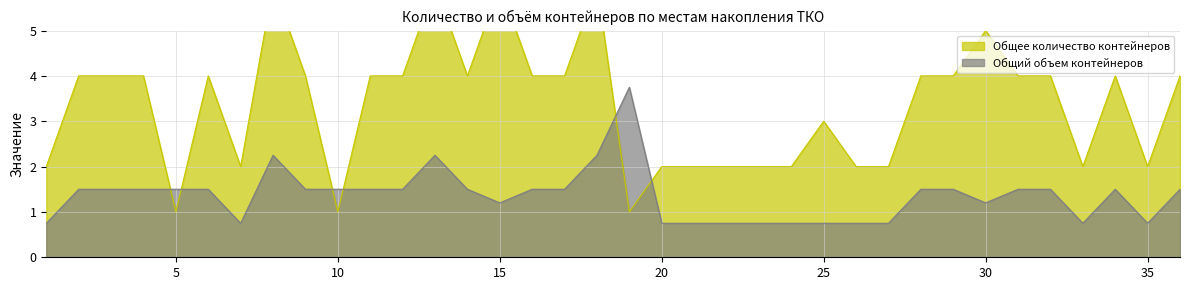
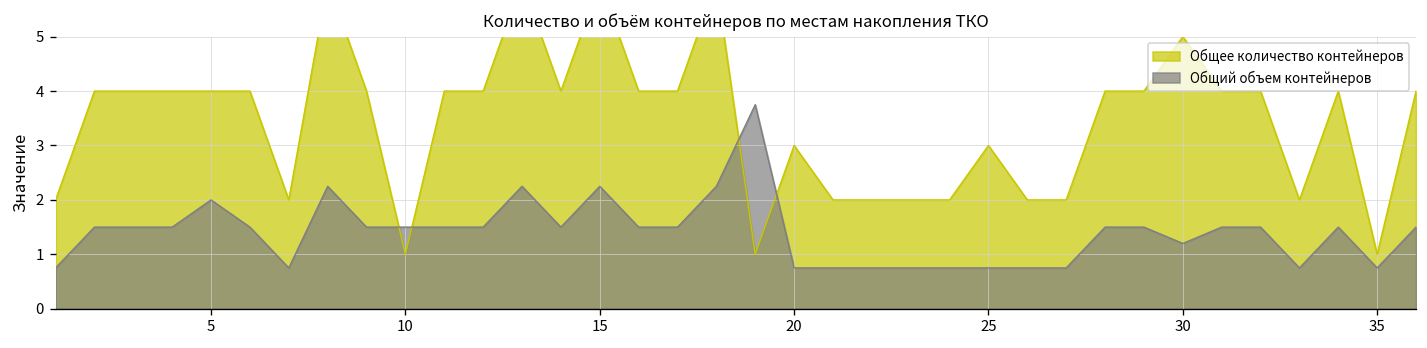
  {
    "Общее количество контейнеров": {
-     "5": 1,
+     "5": 4,
      "10": 1,
-     "20": 2,
+     "20": 3,
      "25": 3,
      "30": 5,
-     "35": 2
+     "35": 1
    },
    "Общий объем контейнеров": {
-     "5": 1.5,
+     "5": 2.0,
      "10": 1.5,
-     "15": 1.2,
+     "15": 2.3,
      "20": 0.8,
      "25": 0.8,
      "30": 1.2,
      "35": 0.8
    }
  }
